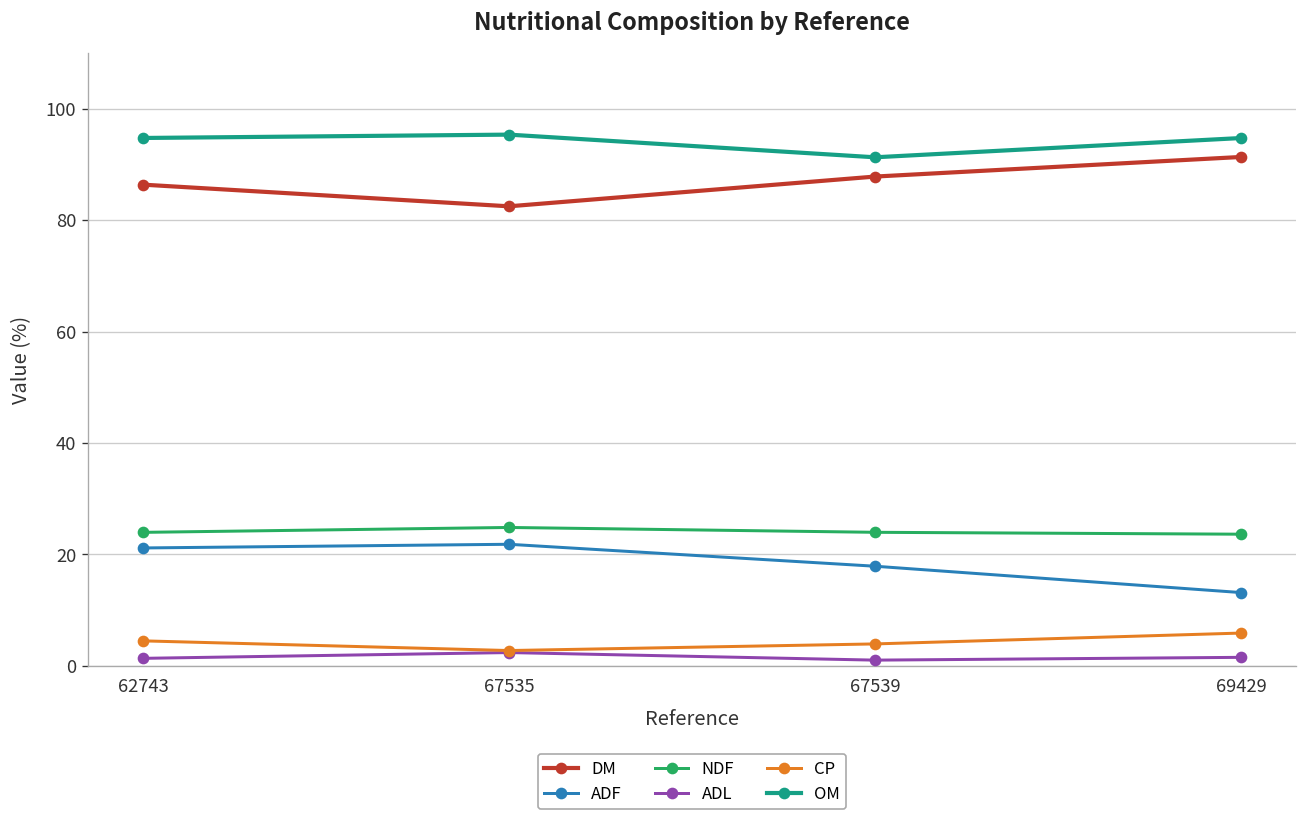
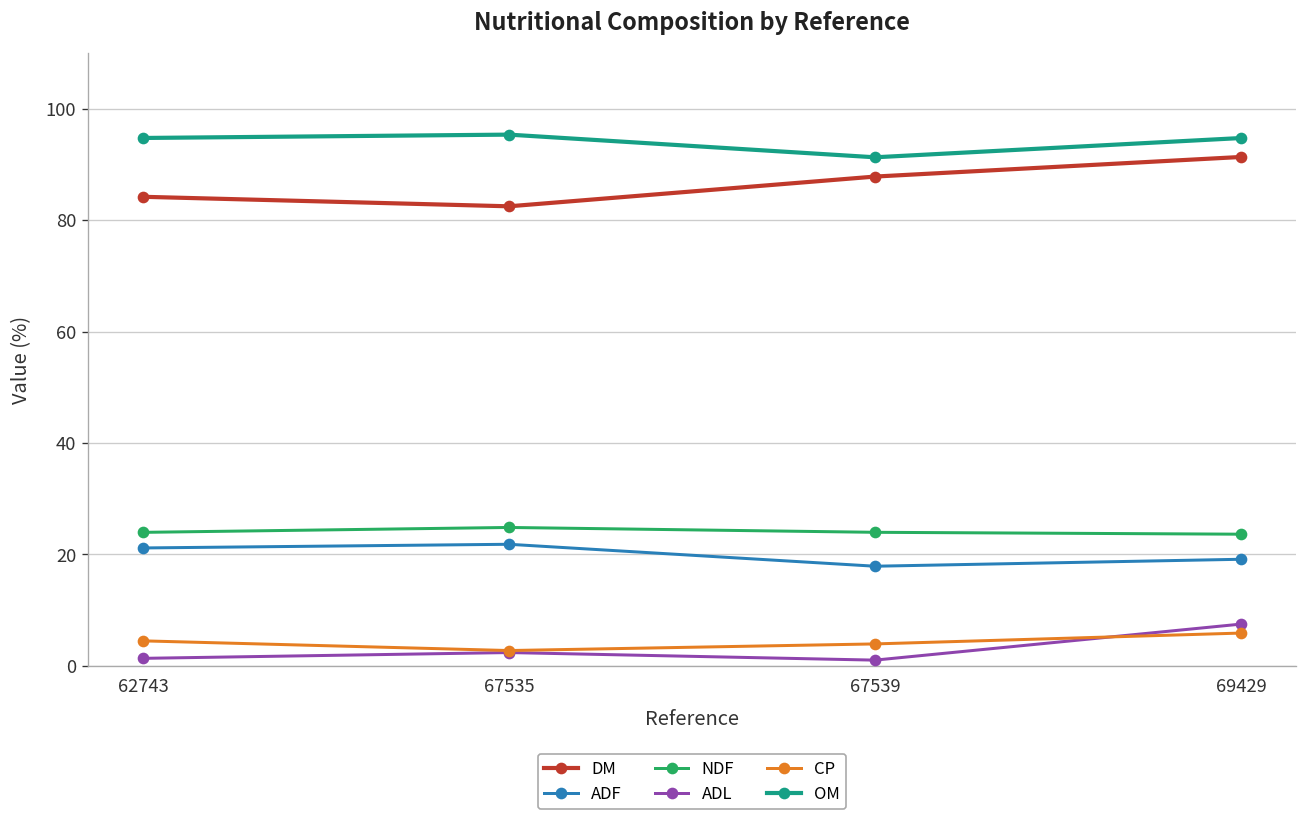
  {
    "DM": {
-     "62743": 86,
+     "62743": 84,
      "67535": 82,
      "67539": 88,
      "69429": 91
    },
    "ADF": {
      "62743": 21,
      "67535": 22,
      "67539": 18,
-     "69429": 13
+     "69429": 19
    },
    "ADL": {
      "62743": 1,
      "67539": 1,
-     "69429": 2
+     "69429": 7
    },
    "CP": {
      "62743": 4,
      "67539": 4,
      "69429": 6
    }
  }
